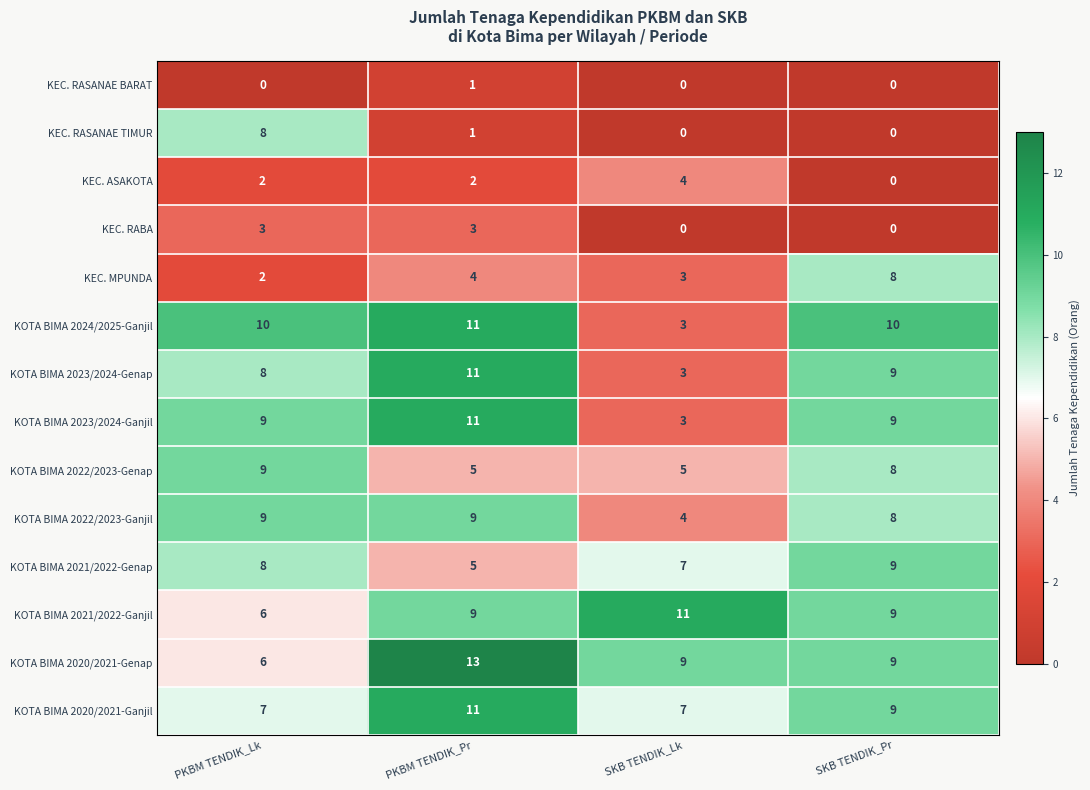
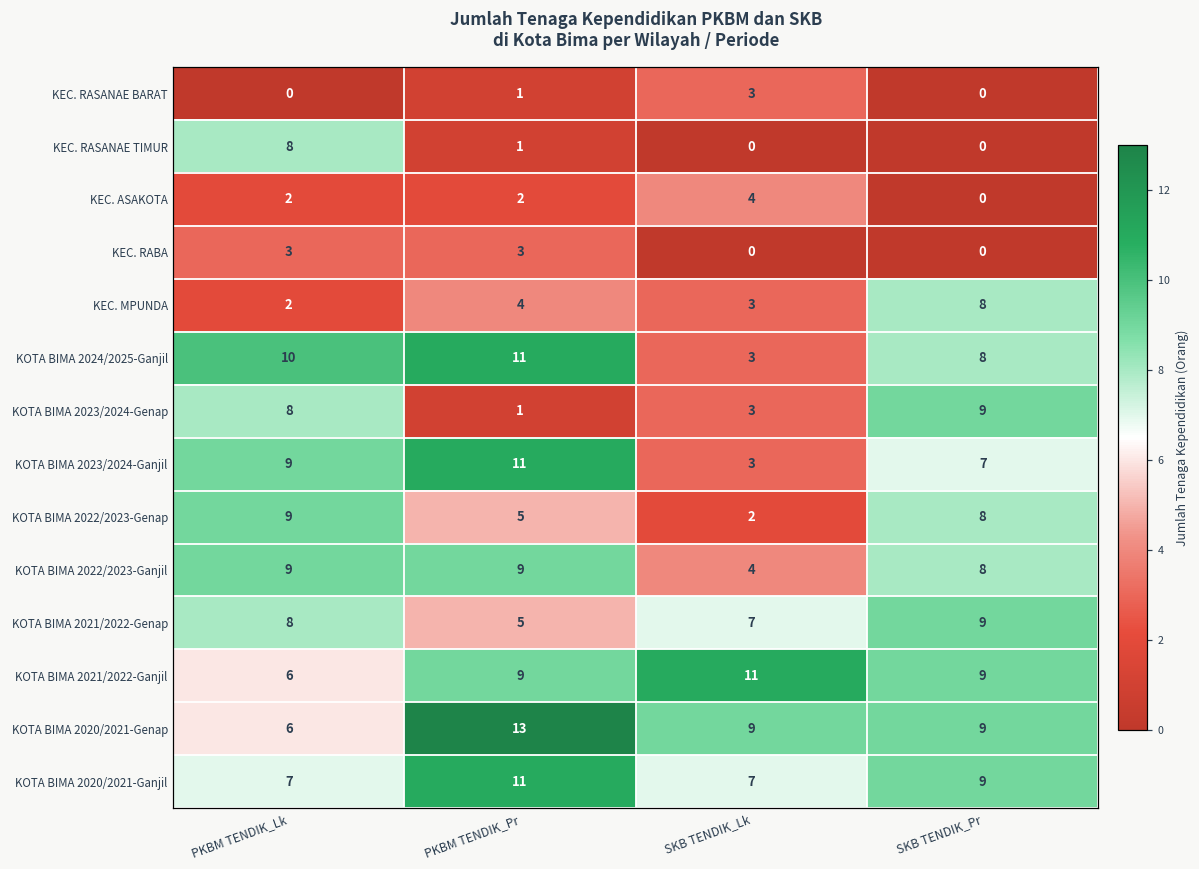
  {
    "KEC. RASANAE BARAT": {
      "PKBM TENDIK_Lk": 0,
      "PKBM TENDIK_Pr": 1,
-     "SKB TENDIK_Lk": 0,
+     "SKB TENDIK_Lk": 3,
      "SKB TENDIK_Pr": 0
    },
    "KEC. RASANAE TIMUR": {
      "PKBM TENDIK_Lk": 8,
      "PKBM TENDIK_Pr": 1,
      "SKB TENDIK_Lk": 0,
      "SKB TENDIK_Pr": 0
    },
    "KEC. ASAKOTA": {
      "PKBM TENDIK_Lk": 2,
      "PKBM TENDIK_Pr": 2,
      "SKB TENDIK_Lk": 4,
      "SKB TENDIK_Pr": 0
    },
    "KEC. RABA": {
      "PKBM TENDIK_Lk": 3,
      "PKBM TENDIK_Pr": 3,
      "SKB TENDIK_Lk": 0,
      "SKB TENDIK_Pr": 0
    },
    "KEC. MPUNDA": {
      "PKBM TENDIK_Lk": 2,
      "PKBM TENDIK_Pr": 4,
      "SKB TENDIK_Lk": 3,
      "SKB TENDIK_Pr": 8
    },
    "KOTA BIMA 2024/2025-Ganjil": {
      "PKBM TENDIK_Lk": 10,
      "PKBM TENDIK_Pr": 11,
      "SKB TENDIK_Lk": 3,
-     "SKB TENDIK_Pr": 10
+     "SKB TENDIK_Pr": 8
    },
    "KOTA BIMA 2023/2024-Genap": {
      "PKBM TENDIK_Lk": 8,
-     "PKBM TENDIK_Pr": 11,
+     "PKBM TENDIK_Pr": 1,
      "SKB TENDIK_Lk": 3,
      "SKB TENDIK_Pr": 9
    },
    "KOTA BIMA 2023/2024-Ganjil": {
      "PKBM TENDIK_Lk": 9,
      "PKBM TENDIK_Pr": 11,
      "SKB TENDIK_Lk": 3,
-     "SKB TENDIK_Pr": 9
+     "SKB TENDIK_Pr": 7
    },
    "KOTA BIMA 2022/2023-Genap": {
      "PKBM TENDIK_Lk": 9,
      "PKBM TENDIK_Pr": 5,
-     "SKB TENDIK_Lk": 5,
+     "SKB TENDIK_Lk": 2,
      "SKB TENDIK_Pr": 8
    },
    "KOTA BIMA 2022/2023-Ganjil": {
      "PKBM TENDIK_Lk": 9,
      "PKBM TENDIK_Pr": 9,
      "SKB TENDIK_Lk": 4,
      "SKB TENDIK_Pr": 8
    },
    "KOTA BIMA 2021/2022-Genap": {
      "PKBM TENDIK_Lk": 8,
      "PKBM TENDIK_Pr": 5,
      "SKB TENDIK_Lk": 7,
      "SKB TENDIK_Pr": 9
    },
    "KOTA BIMA 2021/2022-Ganjil": {
      "PKBM TENDIK_Lk": 6,
      "PKBM TENDIK_Pr": 9,
      "SKB TENDIK_Lk": 11,
      "SKB TENDIK_Pr": 9
    },
    "KOTA BIMA 2020/2021-Genap": {
      "PKBM TENDIK_Lk": 6,
      "PKBM TENDIK_Pr": 13,
      "SKB TENDIK_Lk": 9,
      "SKB TENDIK_Pr": 9
    },
    "KOTA BIMA 2020/2021-Ganjil": {
      "PKBM TENDIK_Lk": 7,
      "PKBM TENDIK_Pr": 11,
      "SKB TENDIK_Lk": 7,
      "SKB TENDIK_Pr": 9
    }
  }
